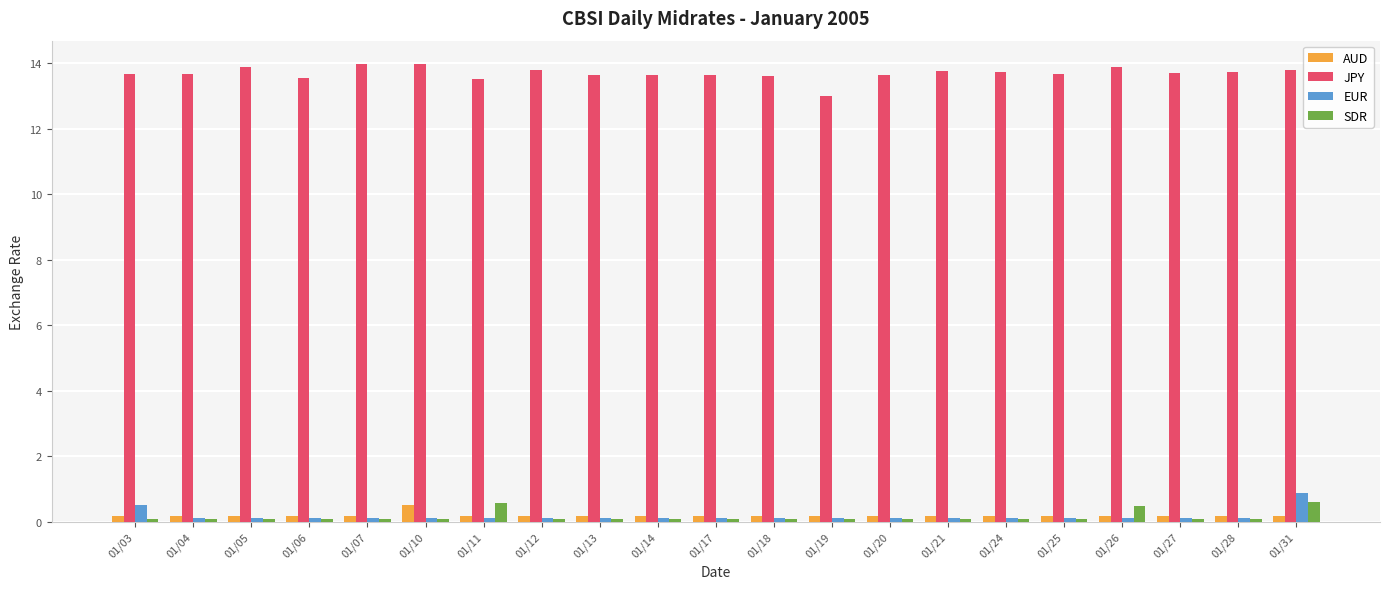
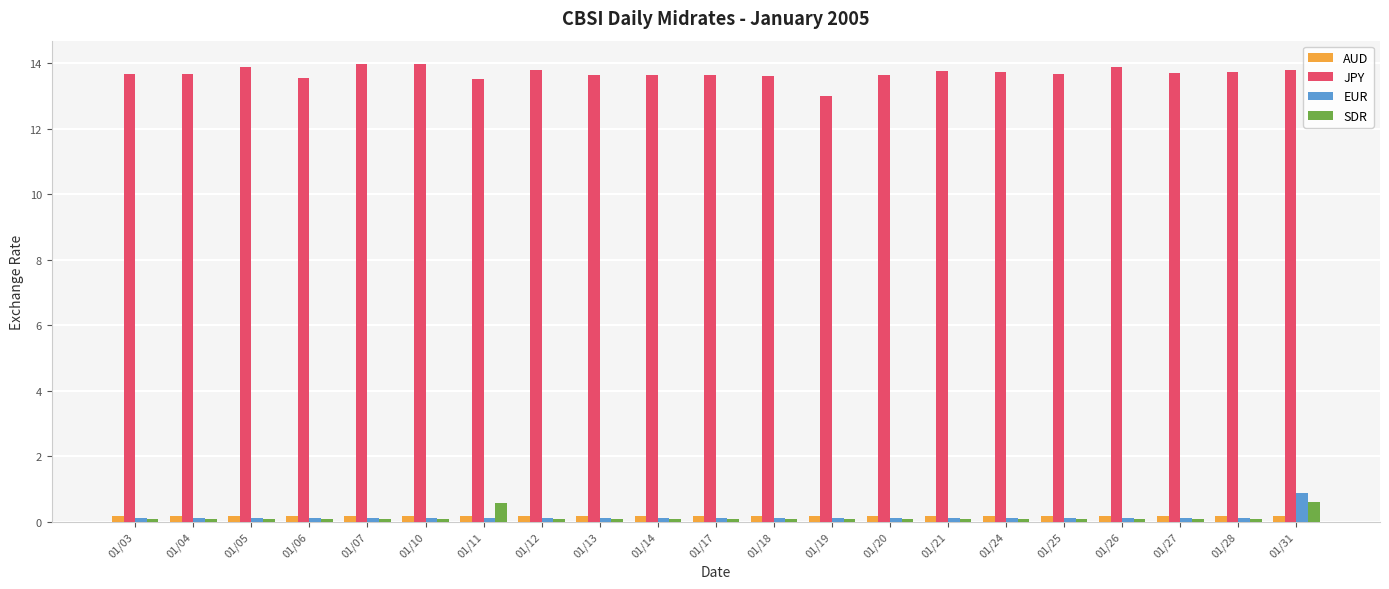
  {
    "AUD": {
      "01/03": 0.2,
      "01/04": 0.2,
      "01/05": 0.2,
      "01/06": 0.2,
      "01/07": 0.2,
-     "01/10": 0.5,
+     "01/10": 0.2,
      "01/11": 0.2,
      "01/12": 0.2,
      "01/13": 0.2,
      "01/14": 0.2,
      "01/17": 0.2,
      "01/18": 0.2,
      "01/19": 0.2,
      "01/20": 0.2,
      "01/21": 0.2,
      "01/24": 0.2,
      "01/25": 0.2,
      "01/26": 0.2,
      "01/27": 0.2,
      "01/28": 0.2,
      "01/31": 0.2
    },
    "JPY": {
      "01/03": 13.7,
      "01/04": 13.7,
      "01/05": 13.9,
      "01/06": 13.6,
      "01/07": 14.0,
      "01/10": 14.0,
      "01/11": 13.5,
      "01/12": 13.8,
      "01/13": 13.6,
      "01/14": 13.6,
      "01/17": 13.7,
      "01/18": 13.6,
      "01/19": 13.0,
      "01/20": 13.7,
      "01/21": 13.8,
      "01/24": 13.7,
      "01/25": 13.7,
      "01/26": 13.9,
      "01/27": 13.7,
      "01/28": 13.7,
      "01/31": 13.8
    },
    "EUR": {
-     "01/03": 0.5,
+     "01/03": 0.1,
      "01/04": 0.1,
      "01/05": 0.1,
      "01/06": 0.1,
      "01/07": 0.1,
      "01/10": 0.1,
      "01/11": 0.1,
      "01/12": 0.1,
      "01/13": 0.1,
      "01/14": 0.1,
      "01/17": 0.1,
      "01/18": 0.1,
      "01/19": 0.1,
      "01/20": 0.1,
      "01/21": 0.1,
      "01/24": 0.1,
      "01/25": 0.1,
      "01/26": 0.1,
      "01/27": 0.1,
      "01/28": 0.1,
      "01/31": 0.9
    },
    "SDR": {
      "01/03": 0.1,
      "01/04": 0.1,
      "01/05": 0.1,
      "01/06": 0.1,
      "01/07": 0.1,
      "01/10": 0.1,
      "01/11": 0.6,
      "01/12": 0.1,
      "01/13": 0.1,
      "01/14": 0.1,
      "01/17": 0.1,
      "01/18": 0.1,
      "01/19": 0.1,
      "01/20": 0.1,
      "01/21": 0.1,
      "01/24": 0.1,
      "01/25": 0.1,
-     "01/26": 0.5,
+     "01/26": 0.1,
      "01/27": 0.1,
      "01/28": 0.1,
      "01/31": 0.6
    }
  }
